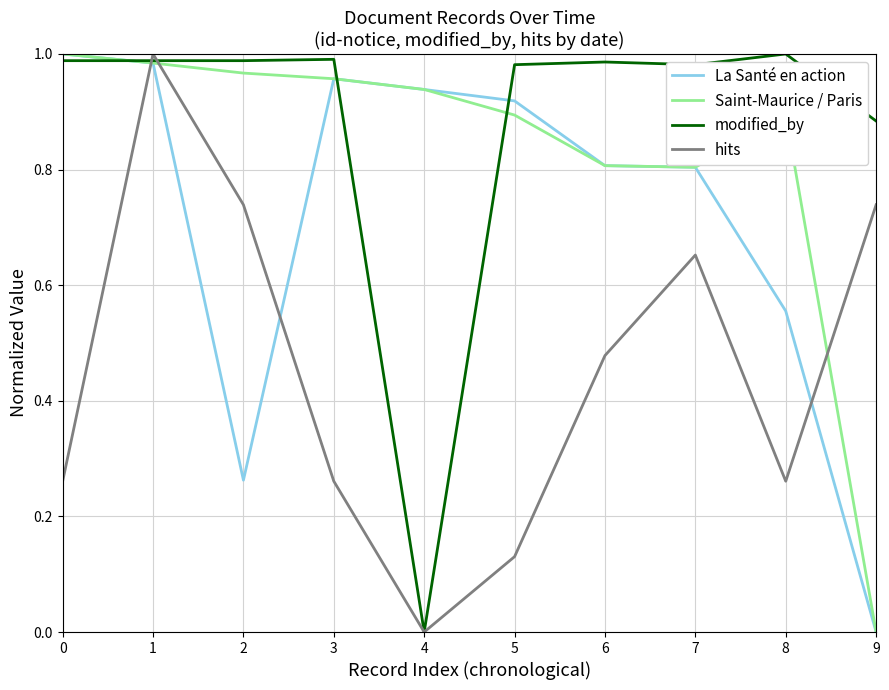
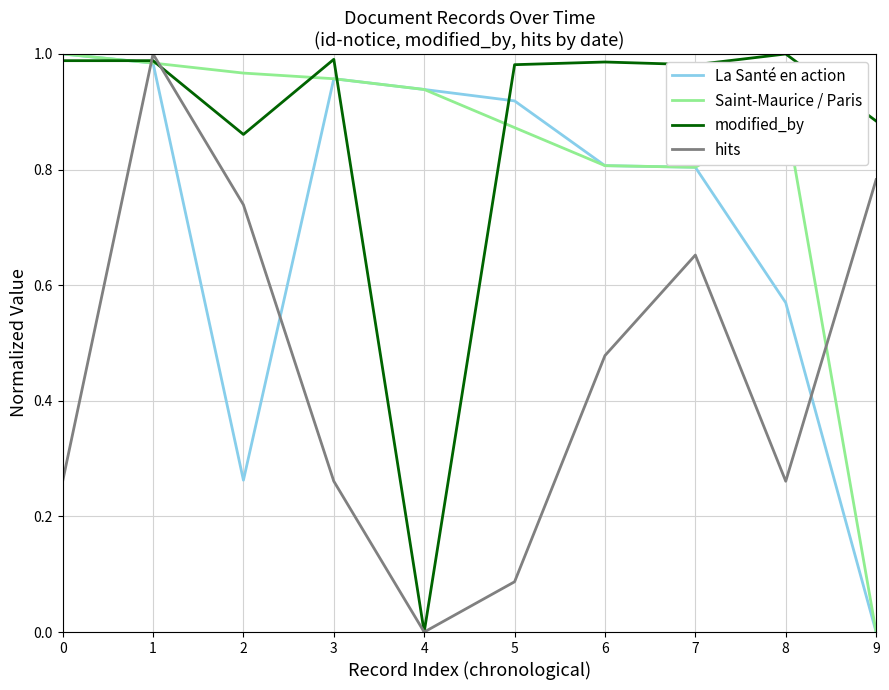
  {
    "La Santé en action": {
      "2": 0.26,
      "5": 0.92,
-     "8": 0.56
+     "8": 0.57
    },
    "Saint-Maurice / Paris": {
      "2": 0.97,
-     "5": 0.89
+     "5": 0.87
    },
    "modified_by": {
      "0": 0.99,
-     "2": 0.99,
+     "2": 0.86,
      "3": 0.99,
      "5": 0.98,
      "6": 0.99,
      "8": 1.00,
      "9": 0.88
    },
    "hits": {
      "0": 0.26,
      "1": 1.00,
      "2": 0.74,
      "3": 0.26,
-     "5": 0.13,
+     "5": 0.09,
      "6": 0.48,
      "7": 0.65,
      "8": 0.26,
-     "9": 0.74
+     "9": 0.78
    }
  }
